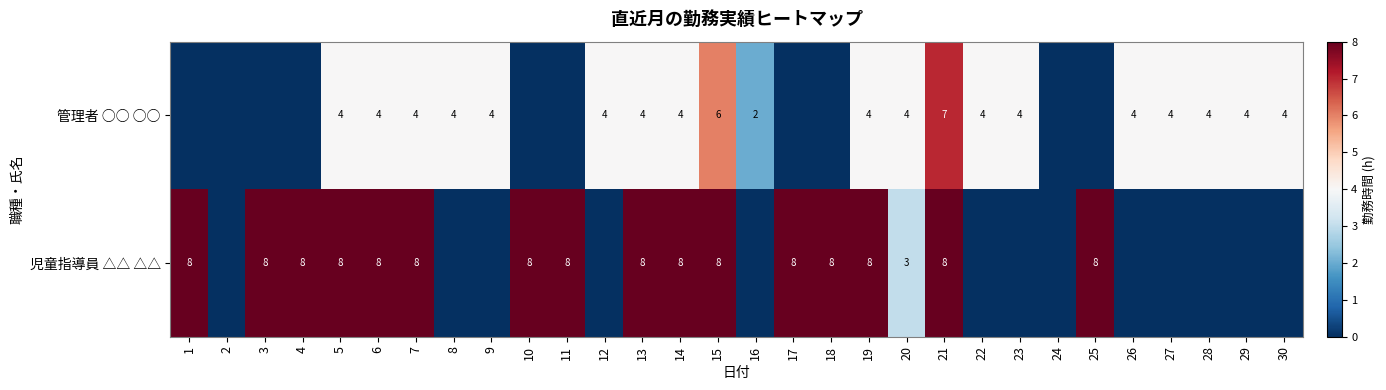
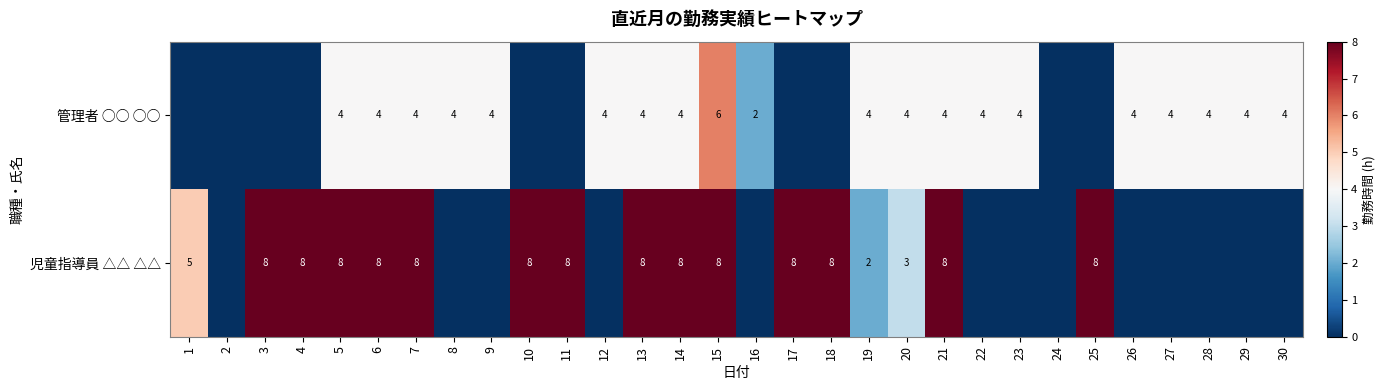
  {
    "管理者 ○○ ○○": {
      "5": 4,
      "6": 4,
      "7": 4,
      "8": 4,
      "9": 4,
      "12": 4,
      "13": 4,
      "14": 4,
      "15": 6,
      "16": 2,
      "19": 4,
      "20": 4,
-     "21": 7,
+     "21": 4,
      "22": 4,
      "23": 4,
      "26": 4,
      "27": 4,
      "28": 4,
      "29": 4,
      "30": 4
    },
    "児童指導員 △△ △△": {
-     "1": 8,
+     "1": 5,
      "3": 8,
      "4": 8,
      "5": 8,
      "6": 8,
      "7": 8,
      "10": 8,
      "11": 8,
      "13": 8,
      "14": 8,
      "15": 8,
      "17": 8,
      "18": 8,
-     "19": 8,
+     "19": 2,
      "20": 3,
      "21": 8,
      "25": 8
    }
  }
